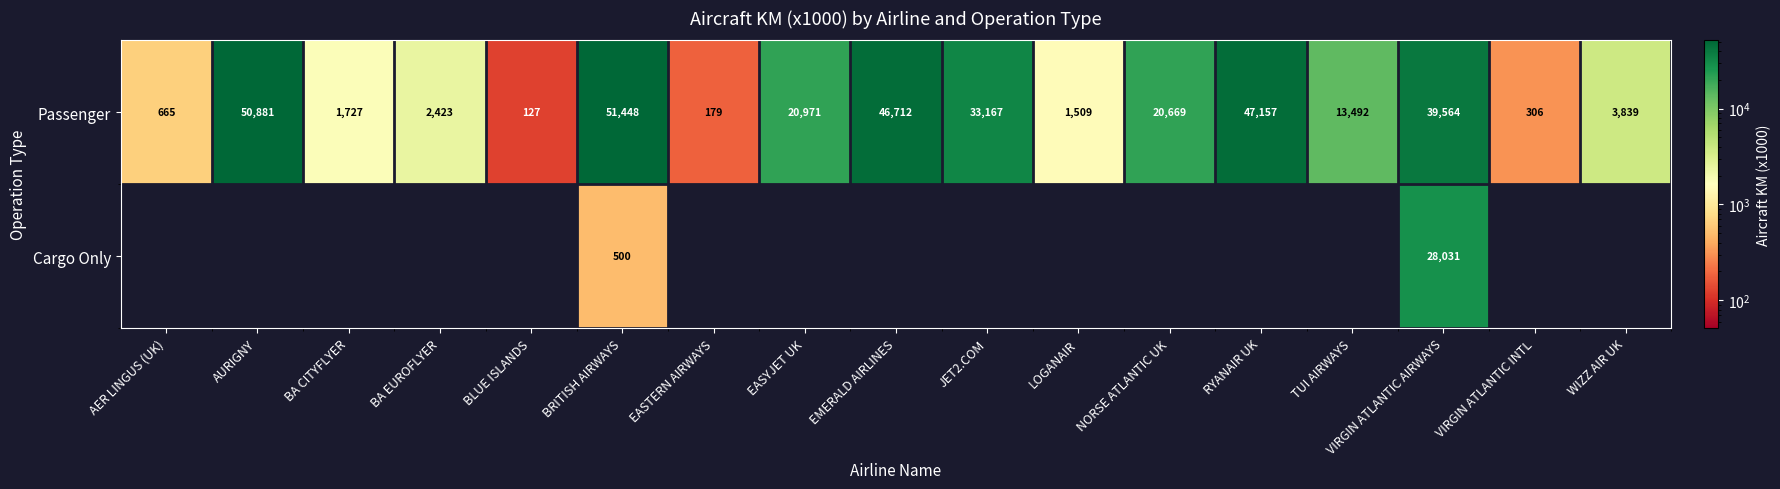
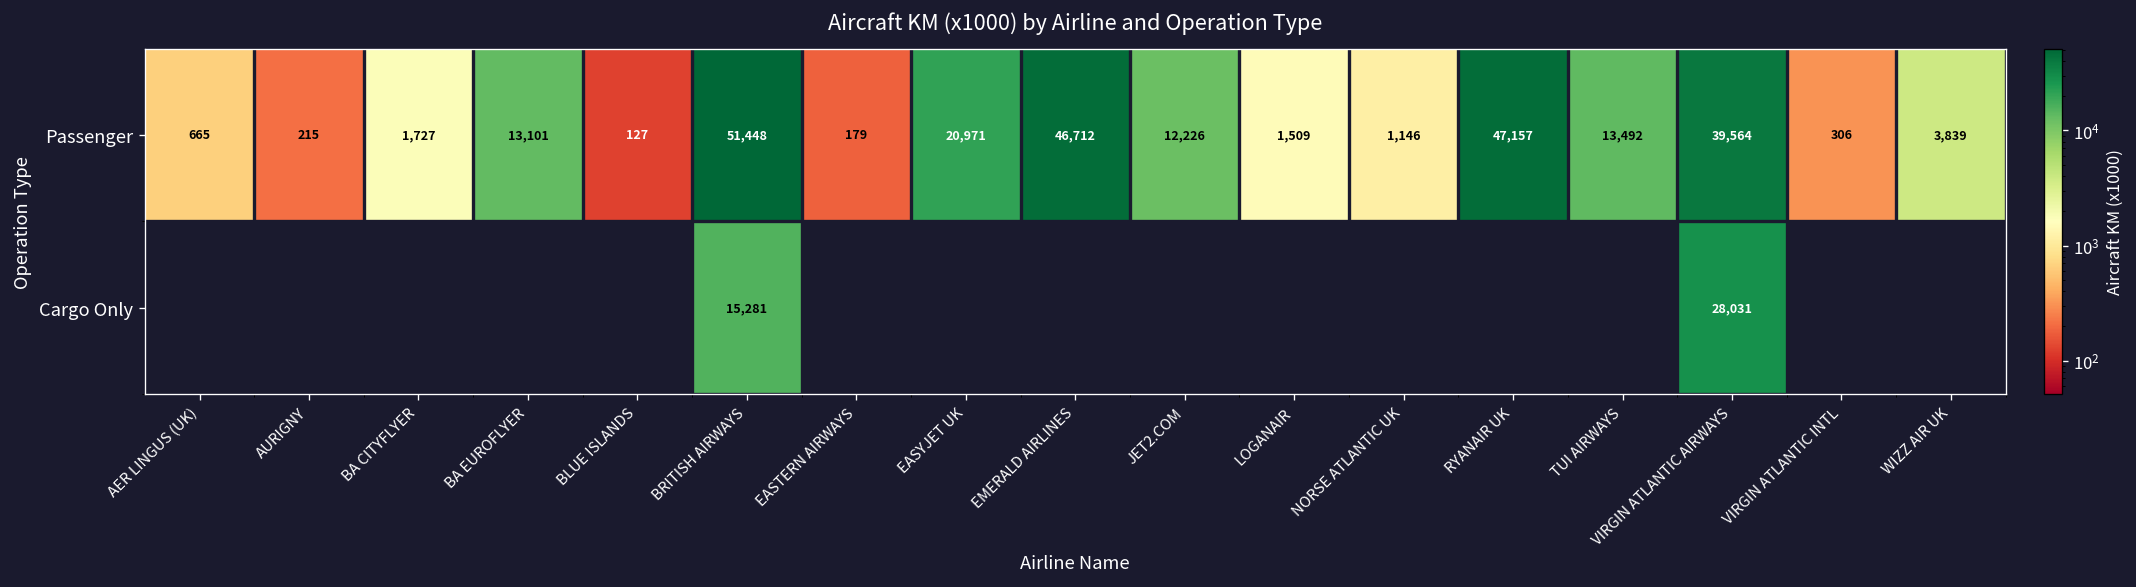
  {
    "Passenger": {
      "AER LINGUS (UK)": "665",
-     "AURIGNY": "50,881",
+     "AURIGNY": "215",
      "BA CITYFLYER": "1,727",
-     "BA EUROFLYER": "2,423",
+     "BA EUROFLYER": "13,101",
      "BLUE ISLANDS": "127",
      "BRITISH AIRWAYS": "51,448",
      "EASTERN AIRWAYS": "179",
      "EASYJET UK": "20,971",
      "EMERALD AIRLINES": "46,712",
-     "JET2.COM": "33,167",
+     "JET2.COM": "12,226",
      "LOGANAIR": "1,509",
-     "NORSE ATLANTIC UK": "20,669",
+     "NORSE ATLANTIC UK": "1,146",
      "RYANAIR UK": "47,157",
      "TUI AIRWAYS": "13,492",
      "VIRGIN ATLANTIC AIRWAYS": "39,564",
      "VIRGIN ATLANTIC INTL": "306",
      "WIZZ AIR UK": "3,839"
    },
    "Cargo Only": {
-     "BRITISH AIRWAYS": "500",
+     "BRITISH AIRWAYS": "15,281",
      "VIRGIN ATLANTIC AIRWAYS": "28,031"
    }
  }
